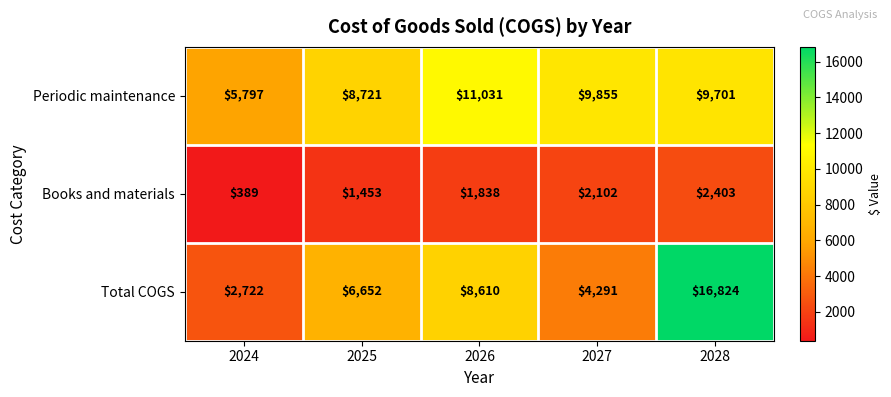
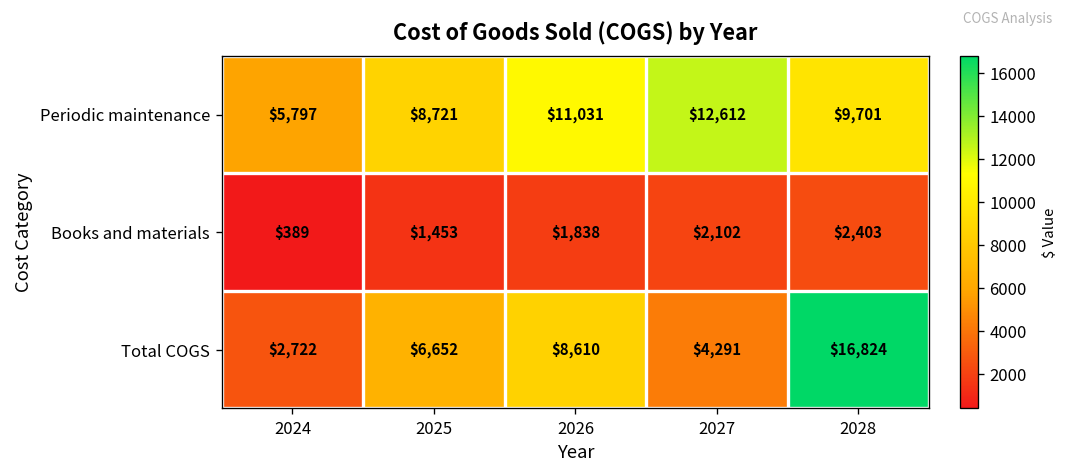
  {
    "Periodic maintenance": {
      "2024": "$5,797",
      "2025": "$8,721",
      "2026": "$11,031",
-     "2027": "$9,855",
+     "2027": "$12,612",
      "2028": "$9,701"
    },
    "Books and materials": {
      "2024": "$389",
      "2025": "$1,453",
      "2026": "$1,838",
      "2027": "$2,102",
      "2028": "$2,403"
    },
    "Total COGS": {
      "2024": "$2,722",
      "2025": "$6,652",
      "2026": "$8,610",
      "2027": "$4,291",
      "2028": "$16,824"
    }
  }
